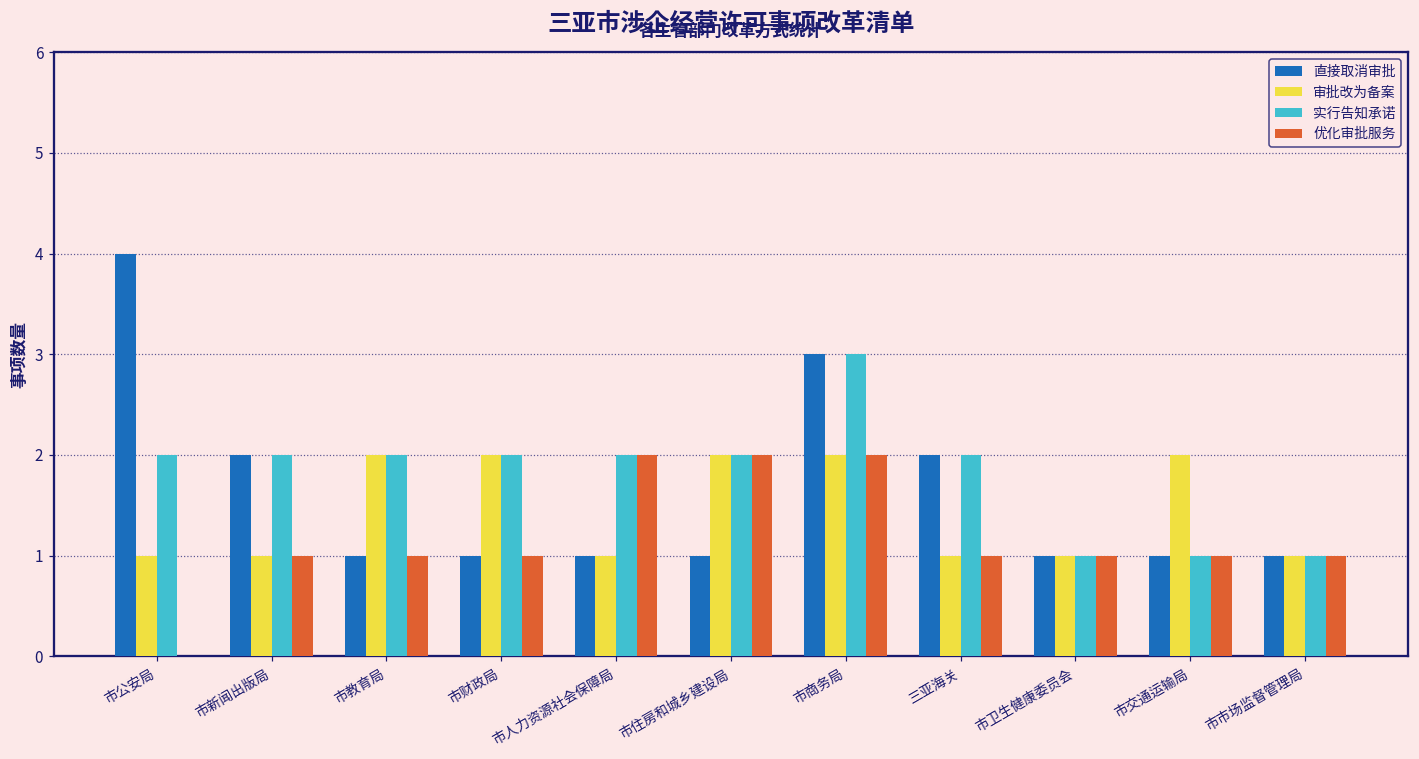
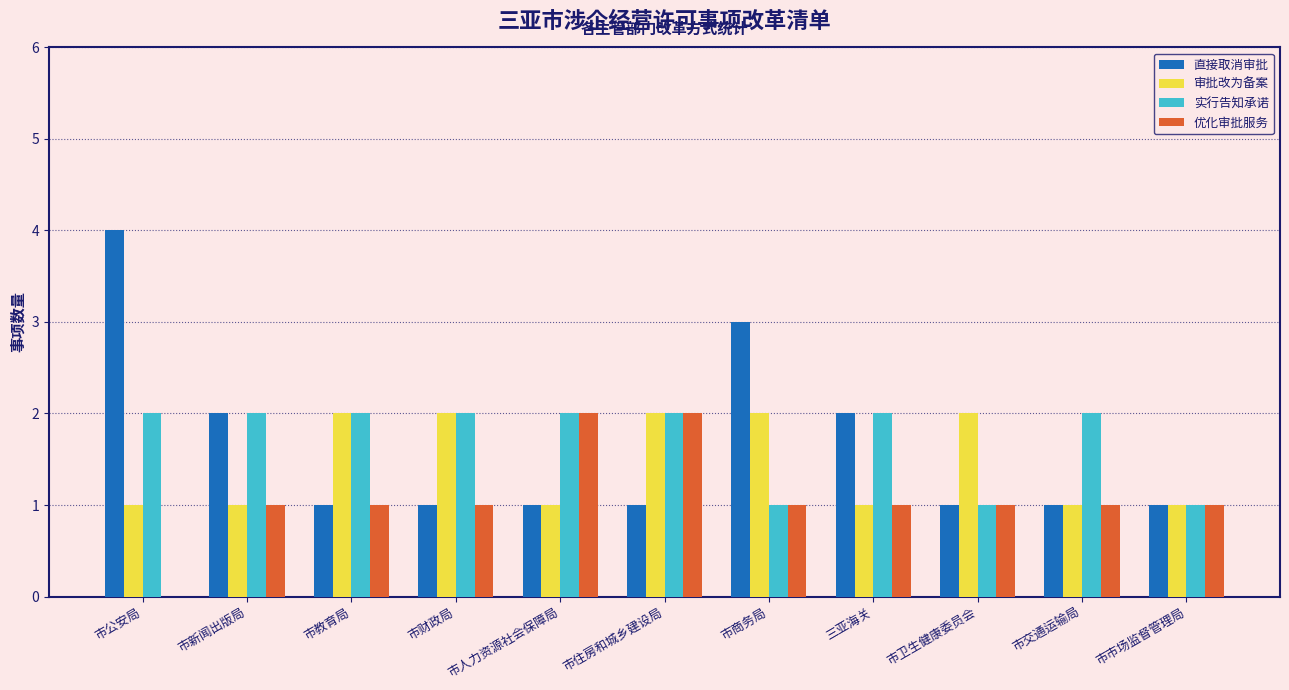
  {
    "直接取消审批": {
      "市公安局": 4,
      "市新闻出版局": 2,
      "市教育局": 1,
      "市财政局": 1,
      "市人力资源社会保障局": 1,
      "市住房和城乡建设局": 1,
      "市商务局": 3,
      "三亚海关": 2,
      "市卫生健康委员会": 1,
      "市交通运输局": 1,
      "市市场监督管理局": 1
    },
    "审批改为备案": {
      "市公安局": 1,
      "市新闻出版局": 1,
      "市教育局": 2,
      "市财政局": 2,
      "市人力资源社会保障局": 1,
      "市住房和城乡建设局": 2,
      "市商务局": 2,
      "三亚海关": 1,
-     "市卫生健康委员会": 1,
-     "市交通运输局": 2,
+     "市卫生健康委员会": 2,
+     "市交通运输局": 1,
      "市市场监督管理局": 1
    },
    "实行告知承诺": {
      "市公安局": 2,
      "市新闻出版局": 2,
      "市教育局": 2,
      "市财政局": 2,
      "市人力资源社会保障局": 2,
      "市住房和城乡建设局": 2,
-     "市商务局": 3,
+     "市商务局": 1,
      "三亚海关": 2,
      "市卫生健康委员会": 1,
-     "市交通运输局": 1,
+     "市交通运输局": 2,
      "市市场监督管理局": 1
    },
    "优化审批服务": {
      "市公安局": 0,
      "市新闻出版局": 1,
      "市教育局": 1,
      "市财政局": 1,
      "市人力资源社会保障局": 2,
      "市住房和城乡建设局": 2,
-     "市商务局": 2,
+     "市商务局": 1,
      "三亚海关": 1,
      "市卫生健康委员会": 1,
      "市交通运输局": 1,
      "市市场监督管理局": 1
    }
  }
